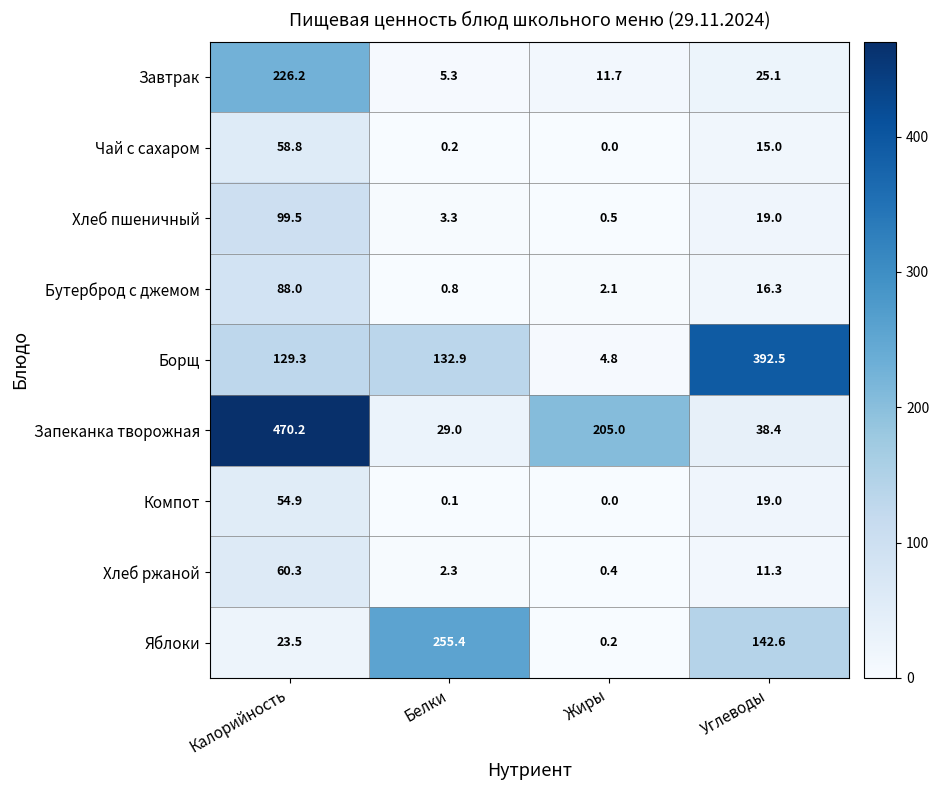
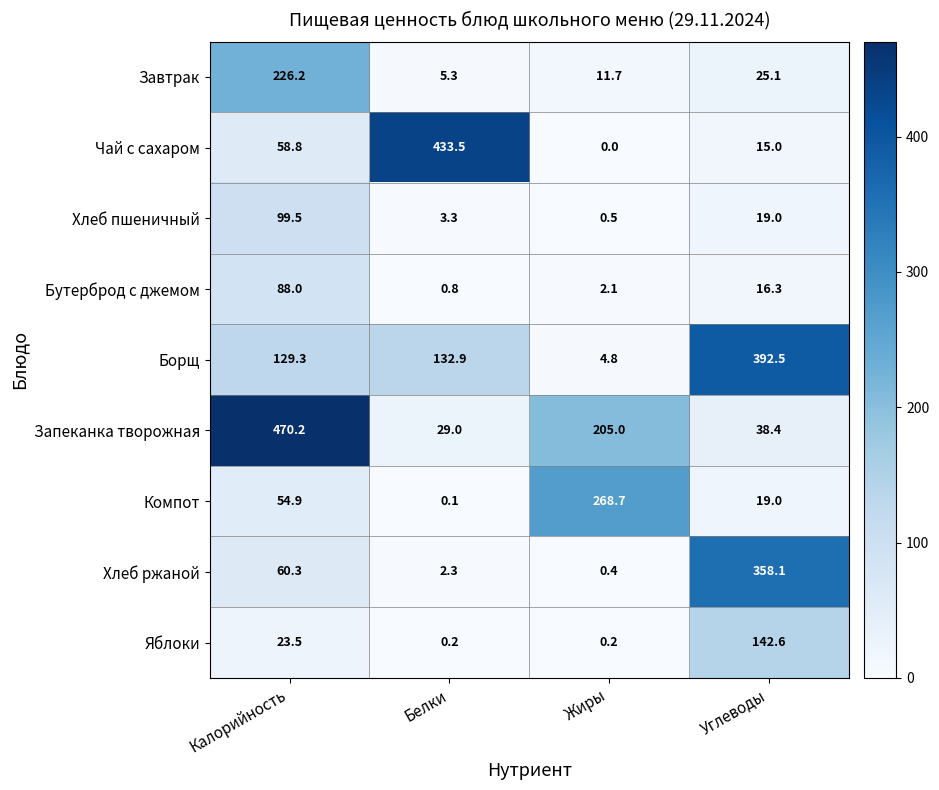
  {
    "Завтрак": {
      "Калорийность": 226.2,
      "Белки": 5.3,
      "Жиры": 11.7,
      "Углеводы": 25.1
    },
    "Чай с сахаром": {
      "Калорийность": 58.8,
-     "Белки": 0.2,
+     "Белки": 433.5,
      "Жиры": 0.0,
      "Углеводы": 15.0
    },
    "Хлеб пшеничный": {
      "Калорийность": 99.5,
      "Белки": 3.3,
      "Жиры": 0.5,
      "Углеводы": 19.0
    },
    "Бутерброд с джемом": {
      "Калорийность": 88.0,
      "Белки": 0.8,
      "Жиры": 2.1,
      "Углеводы": 16.3
    },
    "Борщ": {
      "Калорийность": 129.3,
      "Белки": 132.9,
      "Жиры": 4.8,
      "Углеводы": 392.5
    },
    "Запеканка творожная": {
      "Калорийность": 470.2,
      "Белки": 29.0,
      "Жиры": 205.0,
      "Углеводы": 38.4
    },
    "Компот": {
      "Калорийность": 54.9,
      "Белки": 0.1,
-     "Жиры": 0.0,
+     "Жиры": 268.7,
      "Углеводы": 19.0
    },
    "Хлеб ржаной": {
      "Калорийность": 60.3,
      "Белки": 2.3,
      "Жиры": 0.4,
-     "Углеводы": 11.3
+     "Углеводы": 358.1
    },
    "Яблоки": {
      "Калорийность": 23.5,
-     "Белки": 255.4,
+     "Белки": 0.2,
      "Жиры": 0.2,
      "Углеводы": 142.6
    }
  }
